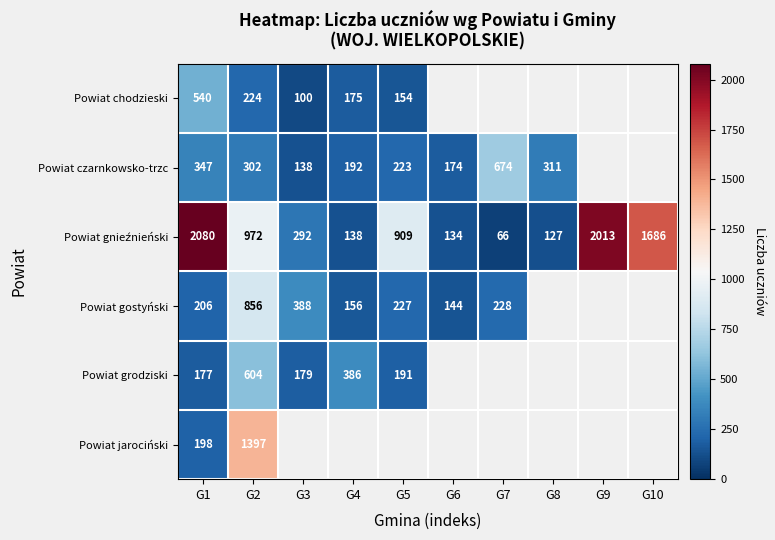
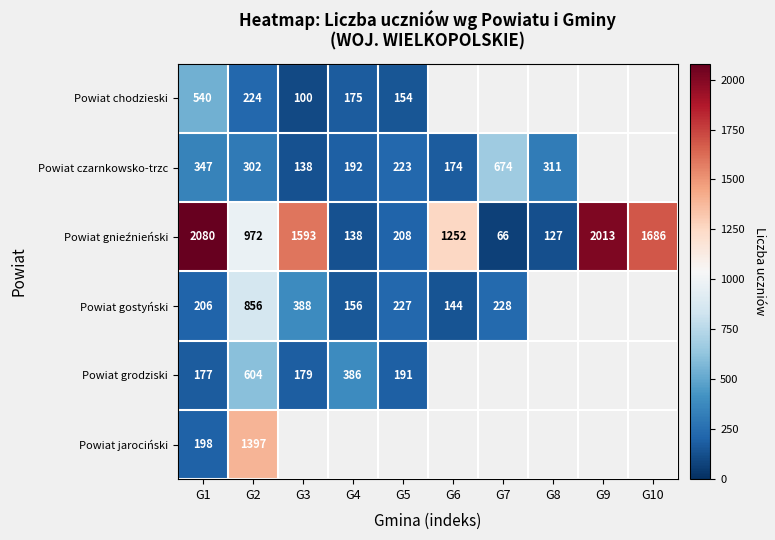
  {
    "Powiat chodzieski": {
      "G1": 540,
      "G2": 224,
      "G3": 100,
      "G4": 175,
      "G5": 154
    },
    "Powiat czarnkowsko-trzc": {
      "G1": 347,
      "G2": 302,
      "G3": 138,
      "G4": 192,
      "G5": 223,
      "G6": 174,
      "G7": 674,
      "G8": 311
    },
    "Powiat gnieźnieński": {
      "G1": 2080,
      "G2": 972,
-     "G3": 292,
+     "G3": 1593,
      "G4": 138,
-     "G5": 909,
-     "G6": 134,
+     "G5": 208,
+     "G6": 1252,
      "G7": 66,
      "G8": 127,
      "G9": 2013,
      "G10": 1686
    },
    "Powiat gostyński": {
      "G1": 206,
      "G2": 856,
      "G3": 388,
      "G4": 156,
      "G5": 227,
      "G6": 144,
      "G7": 228
    },
    "Powiat grodziski": {
      "G1": 177,
      "G2": 604,
      "G3": 179,
      "G4": 386,
      "G5": 191
    },
    "Powiat jarociński": {
      "G1": 198,
      "G2": 1397
    }
  }
